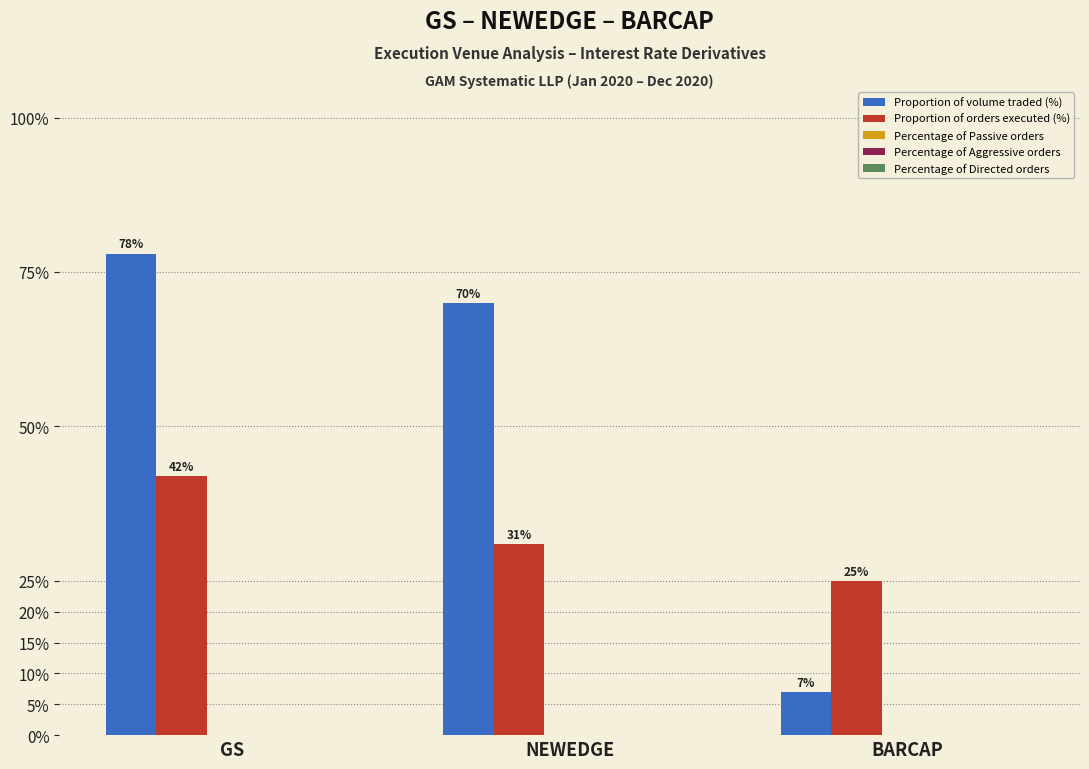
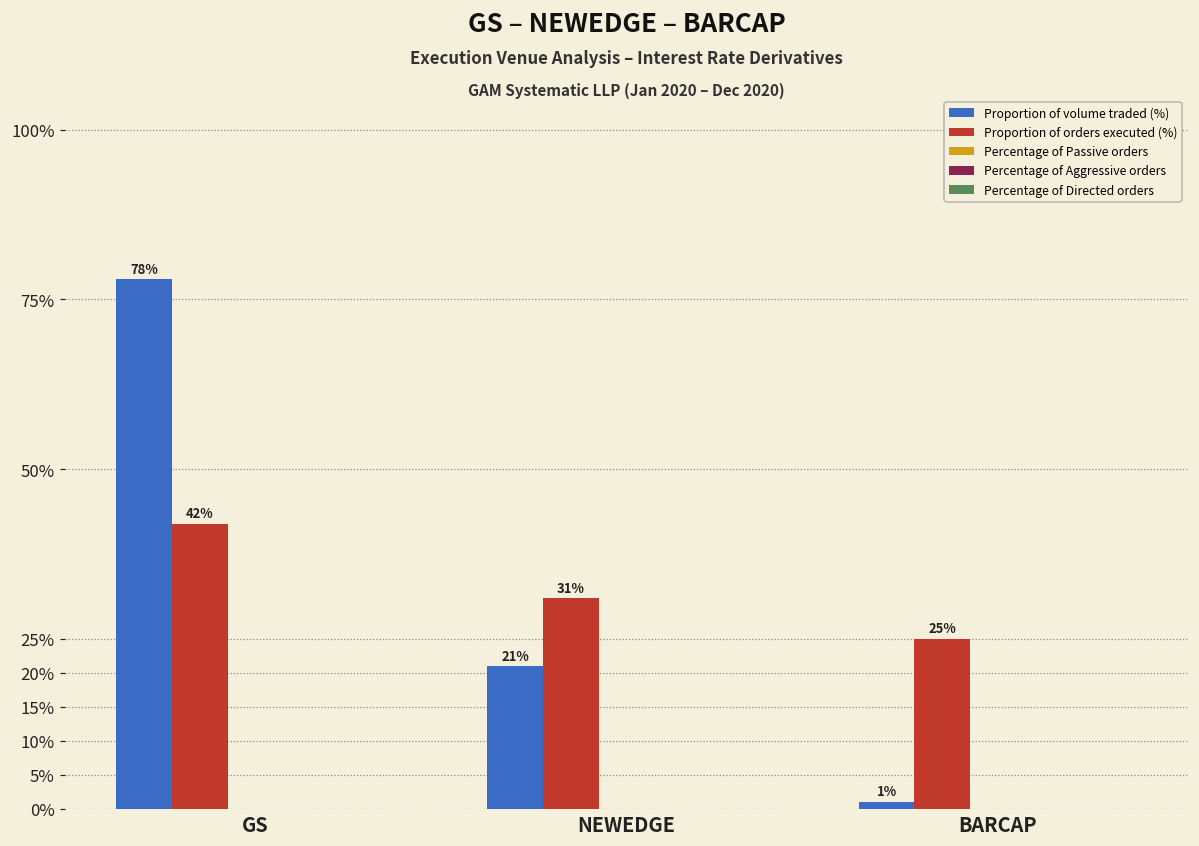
  {
    "Proportion of volume traded (%)": {
      "GS": "78%",
-     "NEWEDGE": "70%",
-     "BARCAP": "7%"
+     "NEWEDGE": "21%",
+     "BARCAP": "1%"
    },
    "Proportion of orders executed (%)": {
      "GS": "42%",
      "NEWEDGE": "31%",
      "BARCAP": "25%"
    },
    "Percentage of Passive orders": {
      "GS": "0%",
      "NEWEDGE": "0%",
      "BARCAP": "0%"
    },
    "Percentage of Aggressive orders": {
      "GS": "0%",
      "NEWEDGE": "0%",
      "BARCAP": "0%"
    },
    "Percentage of Directed orders": {
      "GS": "0%",
      "NEWEDGE": "0%",
      "BARCAP": "0%"
    }
  }
